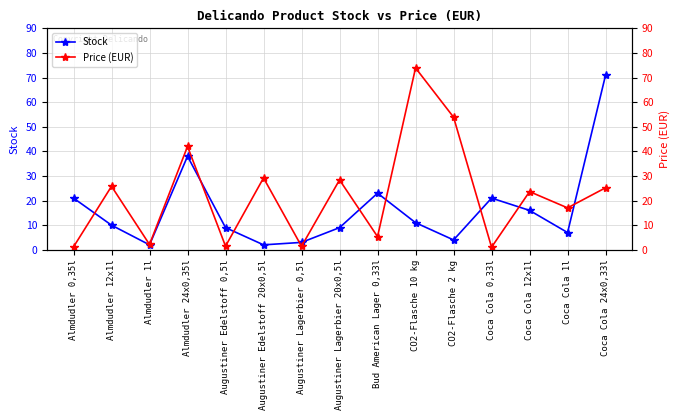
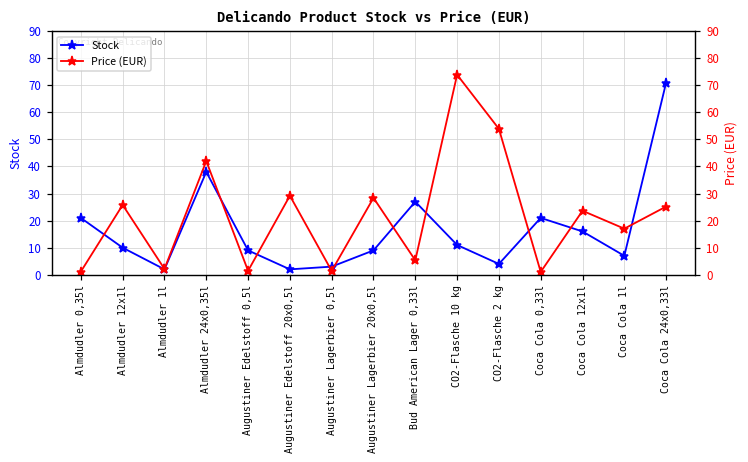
  {
    "Stock": {
      "Almdudler 0,35l": 21,
      "Almdudler 12x1l": 10,
      "Almdudler 1l": 2,
      "Almdudler 24x0,35l": 38,
      "Augustiner Edelstoff 0,5l": 9,
      "Augustiner Edelstoff 20x0,5l": 2,
      "Augustiner Lagerbier 0,5l": 3,
      "Augustiner Lagerbier 20x0,5l": 9,
-     "Bud American Lager 0,33l": 23,
+     "Bud American Lager 0,33l": 27,
      "CO2-Flasche 10 kg": 11,
      "CO2-Flasche 2 kg": 4,
      "Coca Cola 0,33l": 21,
      "Coca Cola 12x1l": 16,
      "Coca Cola 1l": 7,
      "Coca Cola 24x0,33l": 71
    },
    "Price (EUR)": {
      "Almdudler 0,35l": 1,
      "Almdudler 12x1l": 26,
      "Almdudler 1l": 2,
      "Almdudler 24x0,35l": 42,
      "Augustiner Edelstoff 0,5l": 1,
      "Augustiner Edelstoff 20x0,5l": 29,
      "Augustiner Lagerbier 0,5l": 1,
      "Augustiner Lagerbier 20x0,5l": 28,
      "Bud American Lager 0,33l": 5,
      "CO2-Flasche 10 kg": 74,
      "CO2-Flasche 2 kg": 54,
      "Coca Cola 0,33l": 1,
      "Coca Cola 12x1l": 24,
      "Coca Cola 1l": 17,
      "Coca Cola 24x0,33l": 25
    }
  }
